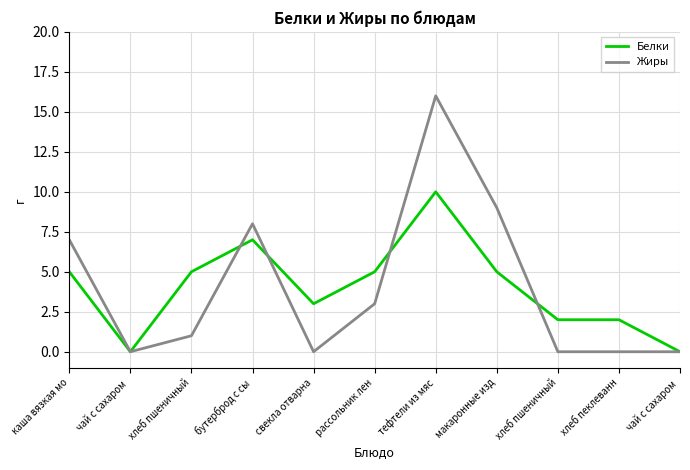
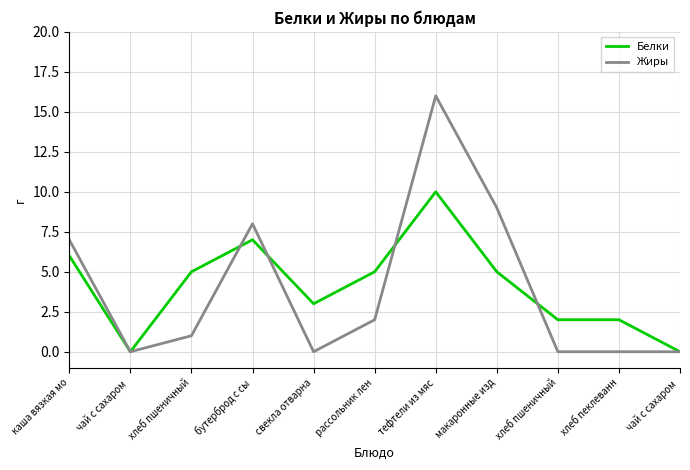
  {
    "Белки": {
-     "каша вязкая мо": 5,
+     "каша вязкая мо": 6,
      "бутерброд с сы": 7,
      "свекла отварна": 3,
      "рассольник лен": 5,
      "тефтели из мяс": 10,
      "макаронные изд": 5,
      "хлеб пеклеванн": 2
    },
    "Жиры": {
      "каша вязкая мо": 7,
      "бутерброд с сы": 8,
      "свекла отварна": 0,
-     "рассольник лен": 3,
+     "рассольник лен": 2,
      "тефтели из мяс": 16,
      "макаронные изд": 9,
      "хлеб пеклеванн": 0
    }
  }
